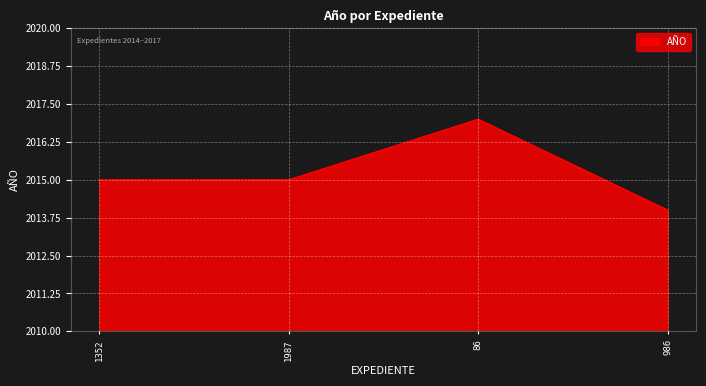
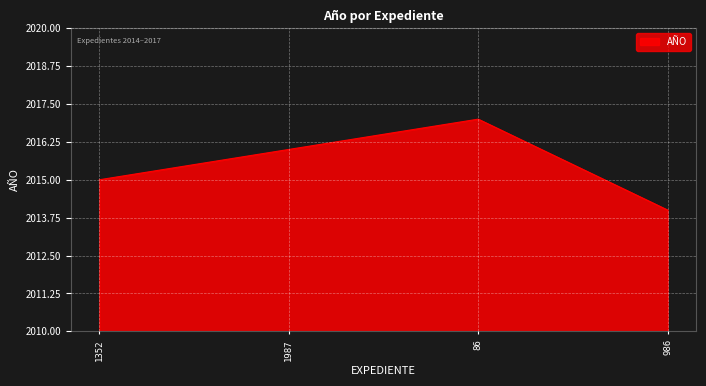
  {
    "1352": 2015,
-   "1987": 2015,
+   "1987": 2016,
    "86": 2017,
    "986": 2014
  }
